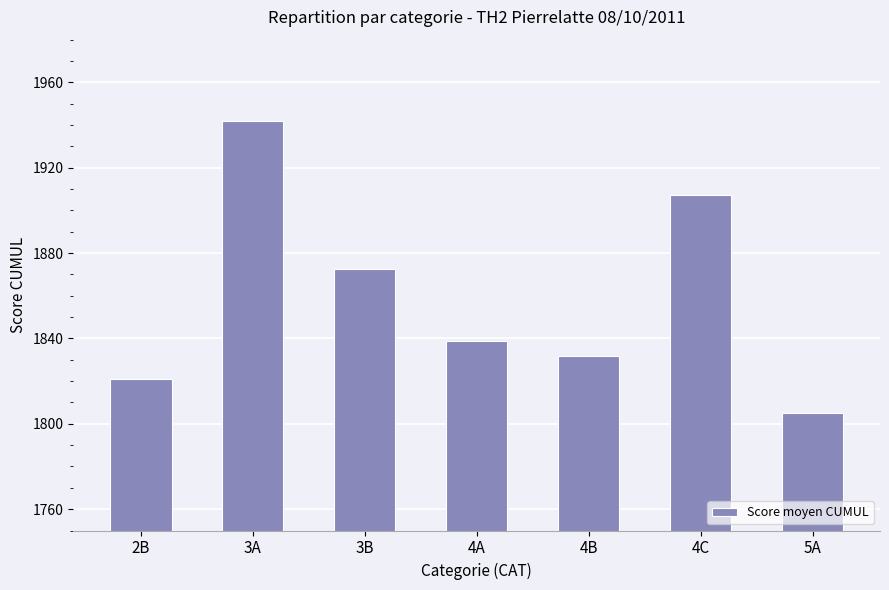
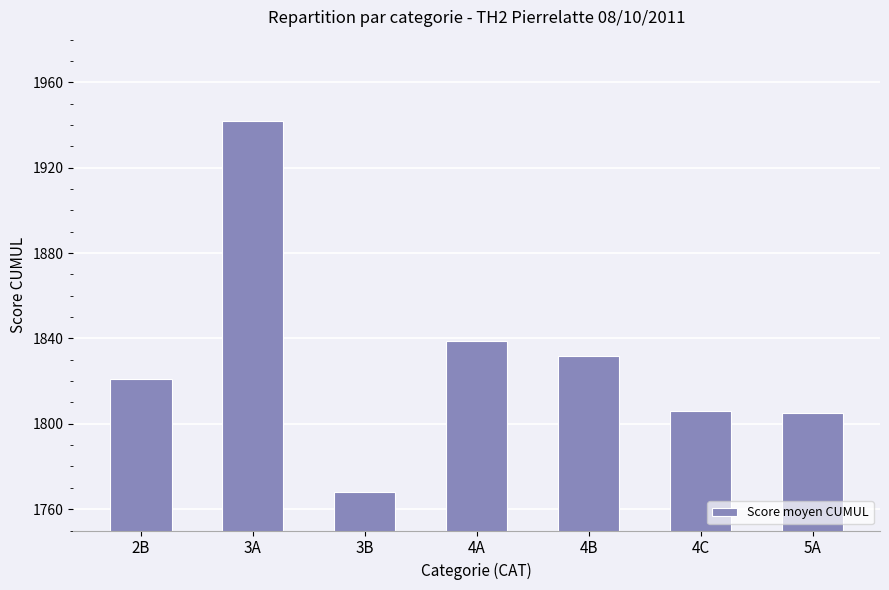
  {
    "2B": 1821,
    "3A": 1942,
-   "3B": 1873,
+   "3B": 1768,
    "4A": 1839,
    "4B": 1832,
-   "4C": 1907,
+   "4C": 1806,
    "5A": 1805
  }
